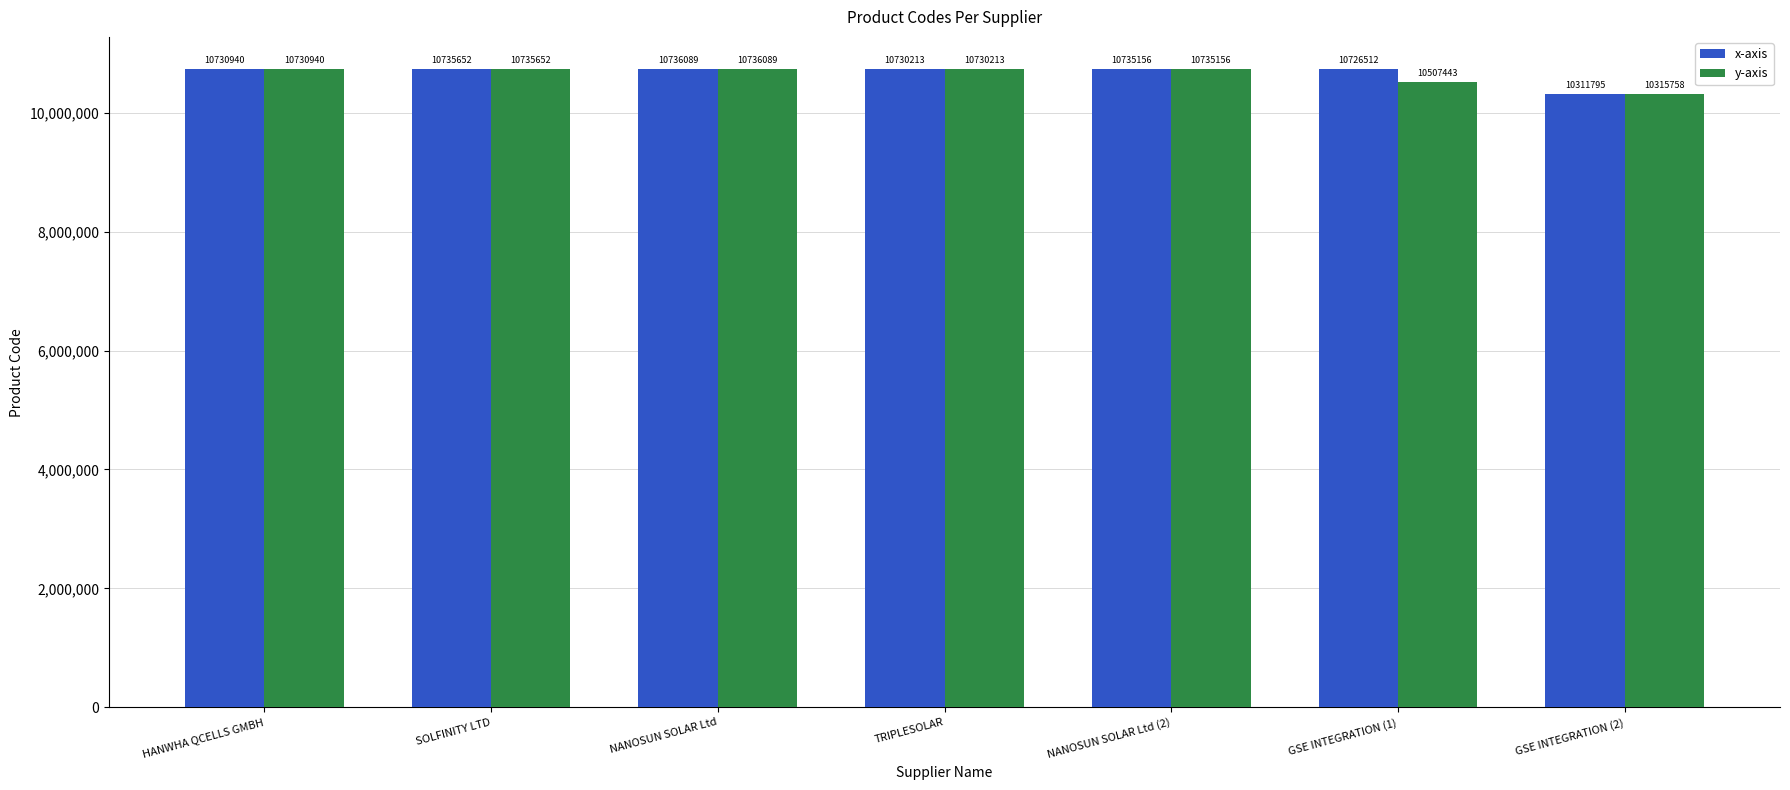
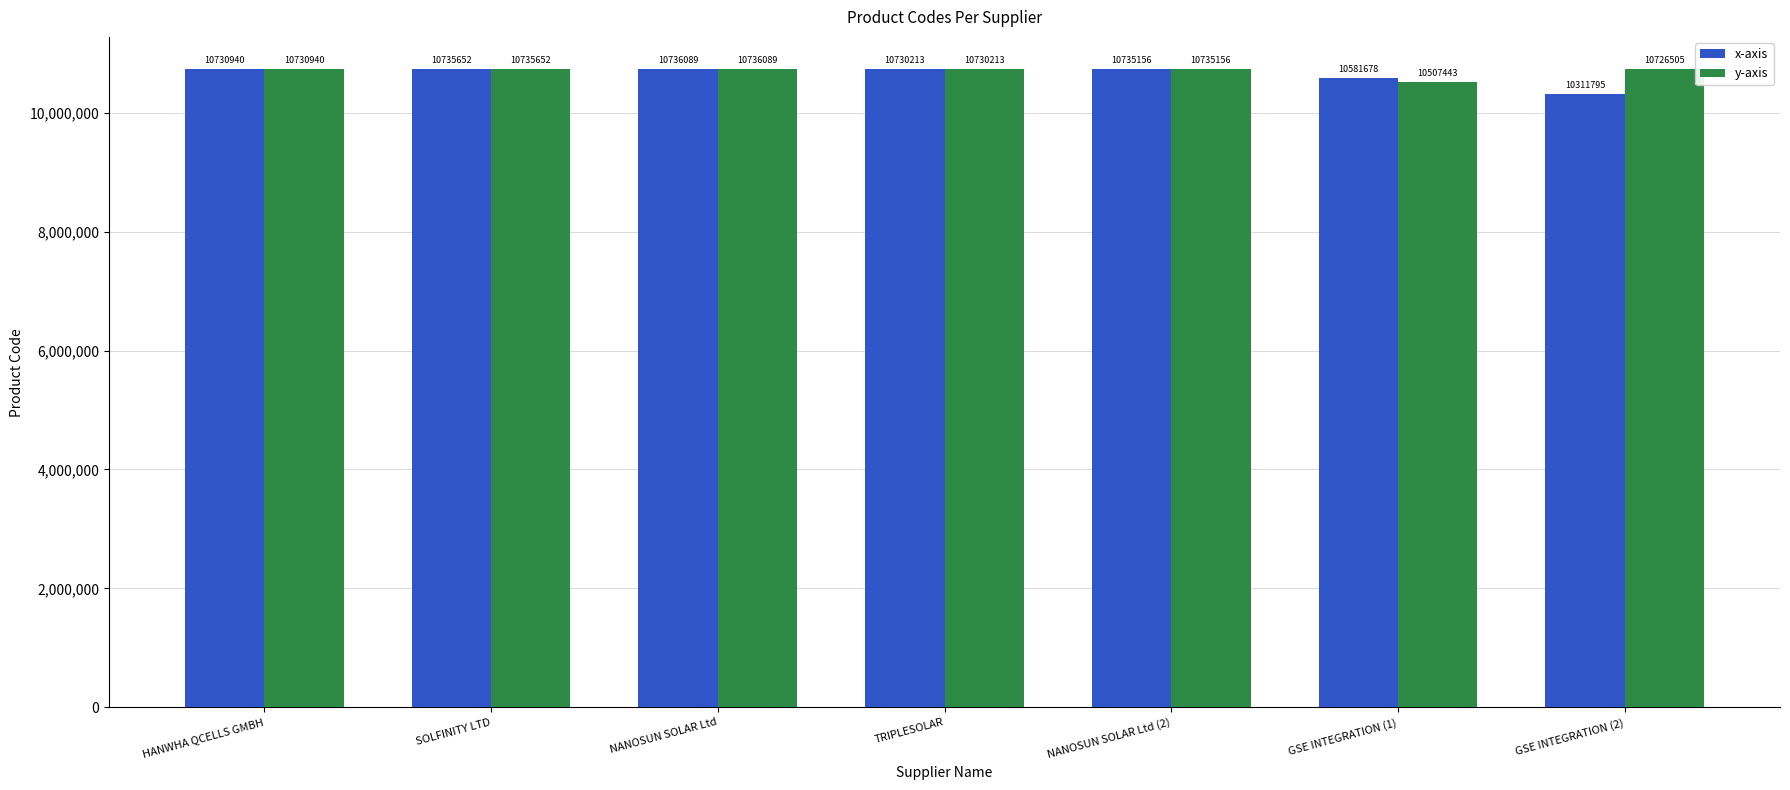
  {
    "x-axis": {
      "HANWHA QCELLS GMBH": 10730940,
      "SOLFINITY LTD": 10735652,
      "NANOSUN SOLAR Ltd": 10736089,
      "TRIPLESOLAR": 10730213,
      "NANOSUN SOLAR Ltd (2)": 10735156,
-     "GSE INTEGRATION (1)": 10726512,
+     "GSE INTEGRATION (1)": 10581678,
      "GSE INTEGRATION (2)": 10311795
    },
    "y-axis": {
      "HANWHA QCELLS GMBH": 10730940,
      "SOLFINITY LTD": 10735652,
      "NANOSUN SOLAR Ltd": 10736089,
      "TRIPLESOLAR": 10730213,
      "NANOSUN SOLAR Ltd (2)": 10735156,
      "GSE INTEGRATION (1)": 10507443,
-     "GSE INTEGRATION (2)": 10315758
+     "GSE INTEGRATION (2)": 10726505
    }
  }
